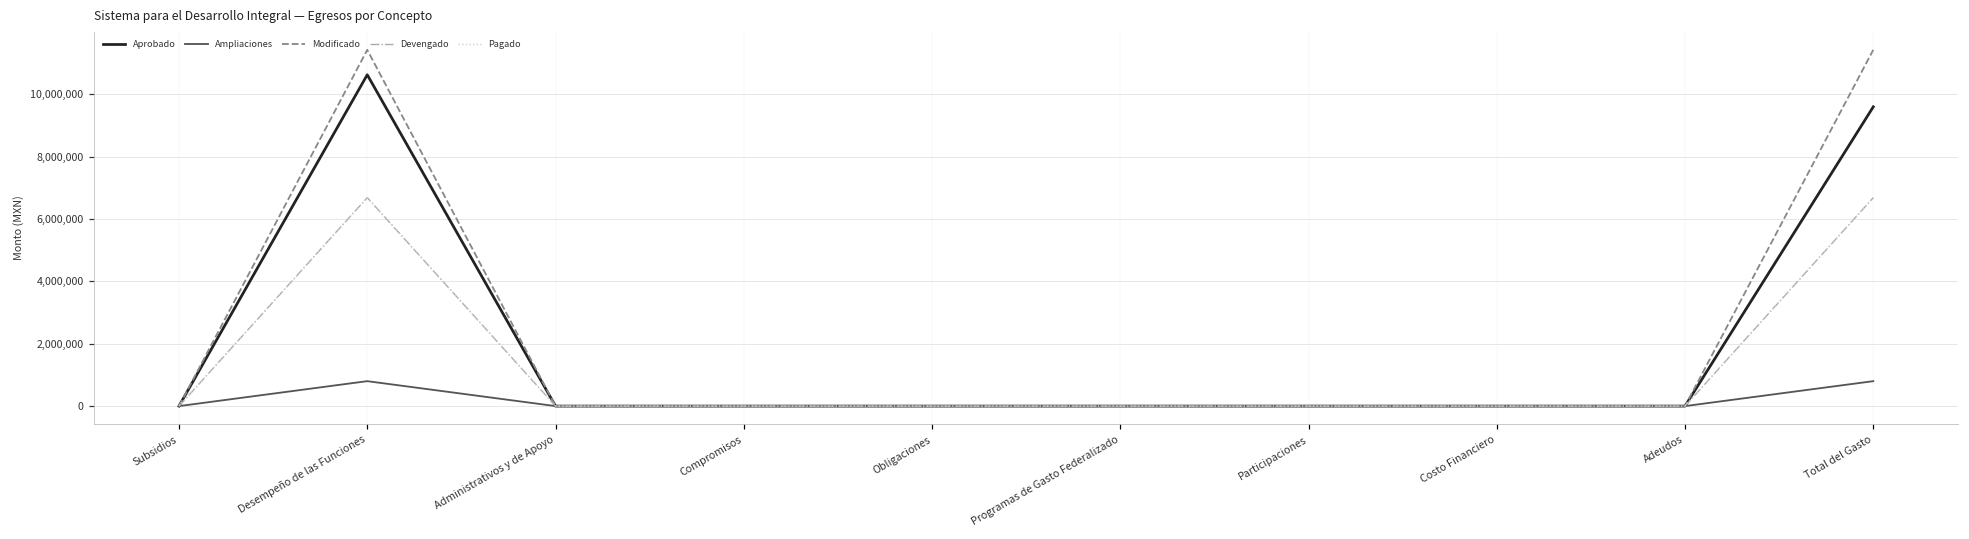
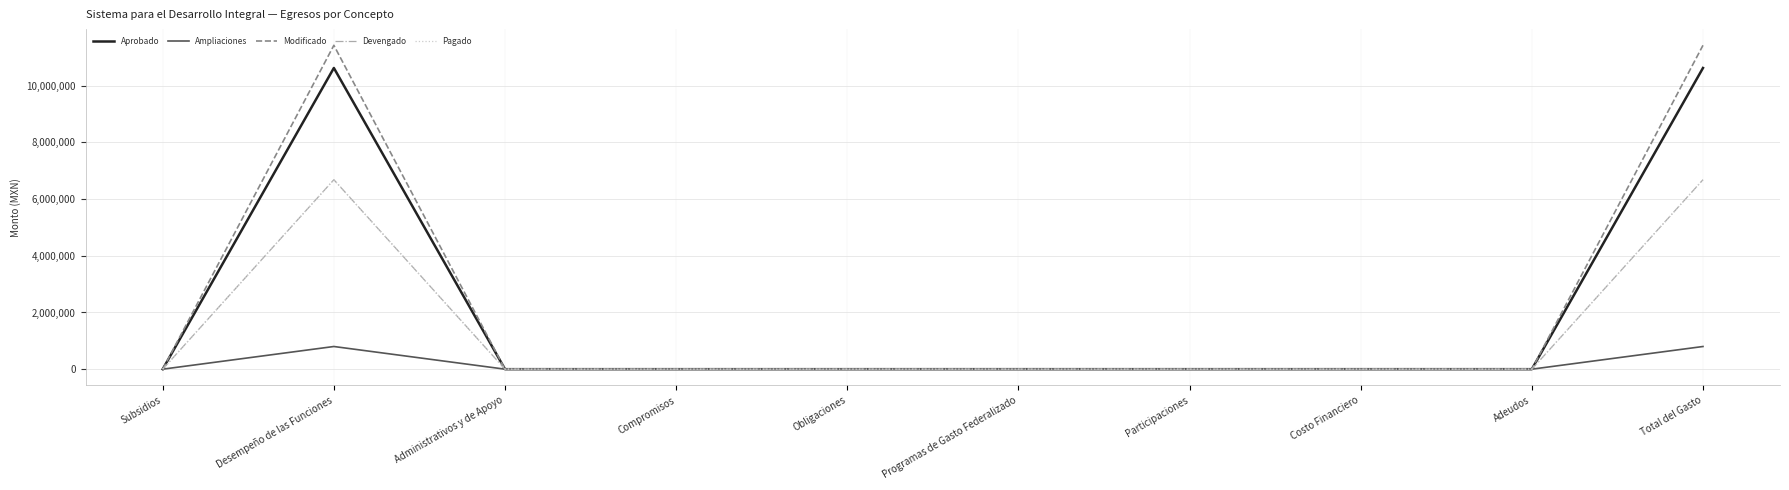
  {
    "Aprobado": {
      "Desempeño de las Funciones": "10,600,000",
-     "Total del Gasto": "9,600,000"
+     "Total del Gasto": "10,600,000"
    },
    "Ampliaciones": {
      "Desempeño de las Funciones": "800,000",
      "Total del Gasto": "800,000"
    },
    "Modificado": {
      "Desempeño de las Funciones": "11,400,000",
      "Total del Gasto": "11,400,000"
    },
    "Pagado": {
      "Desempeño de las Funciones": "6,700,000",
      "Total del Gasto": "6,700,000"
    }
  }
